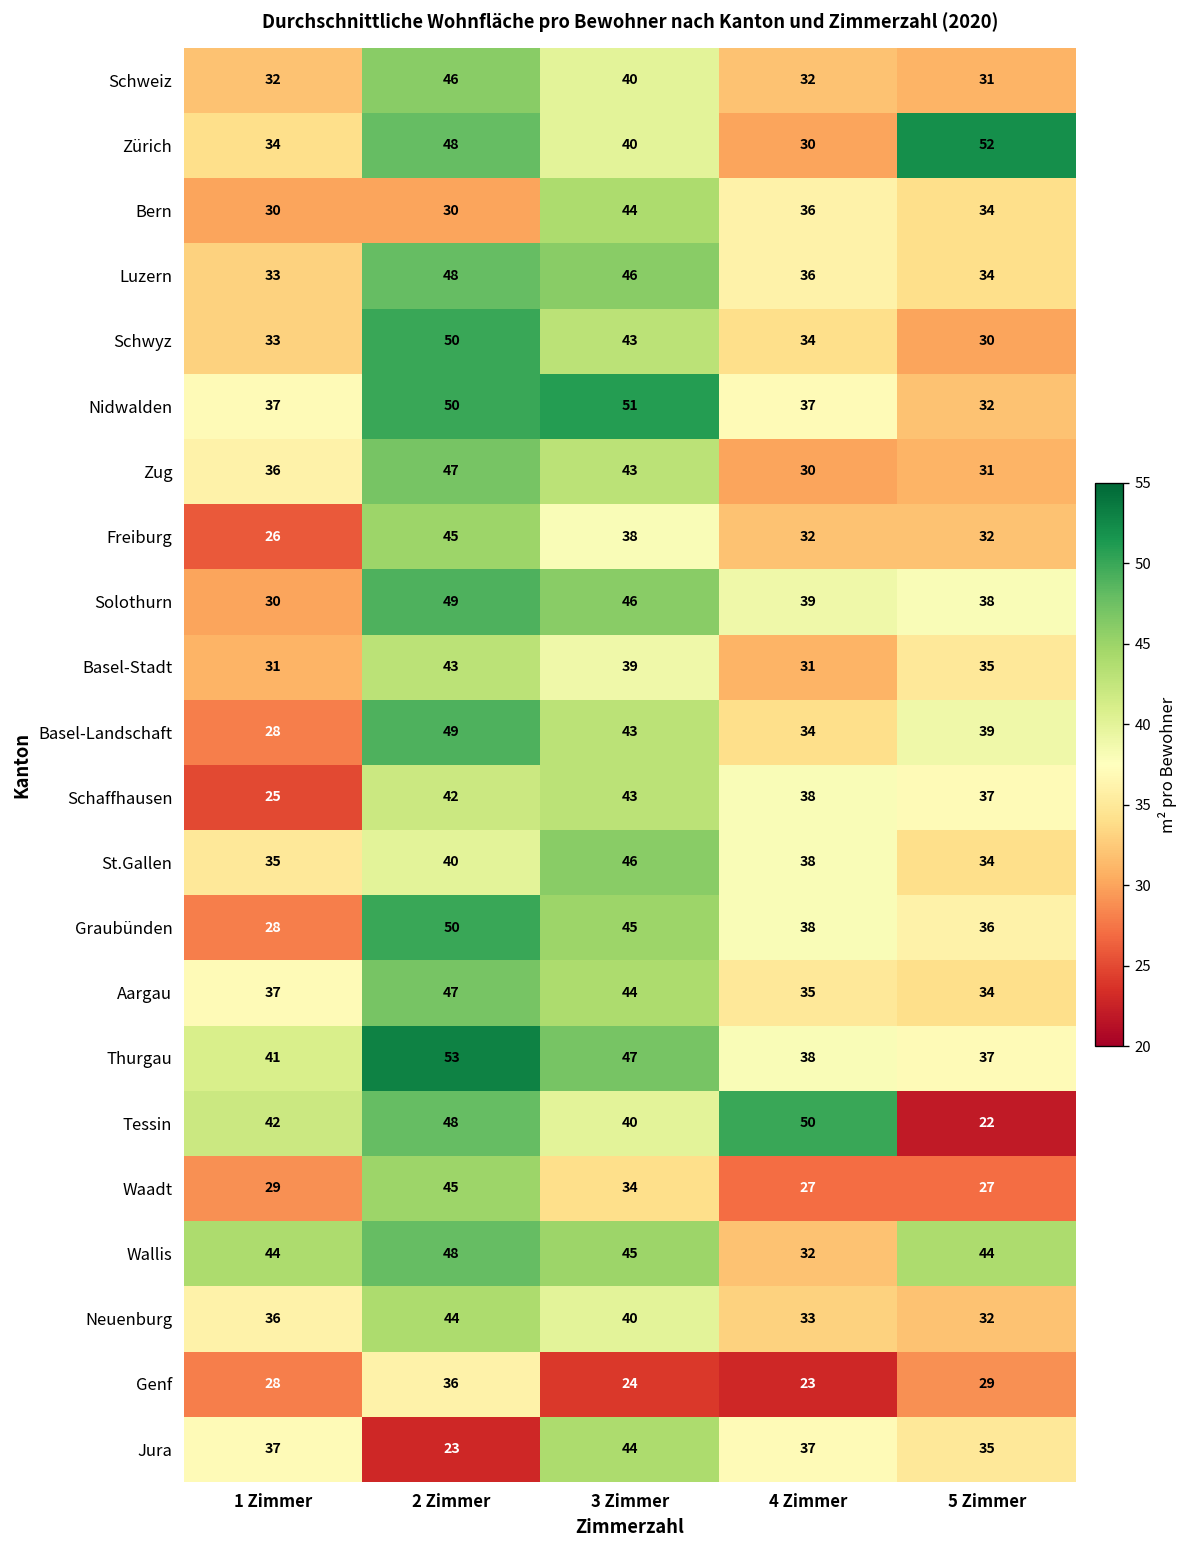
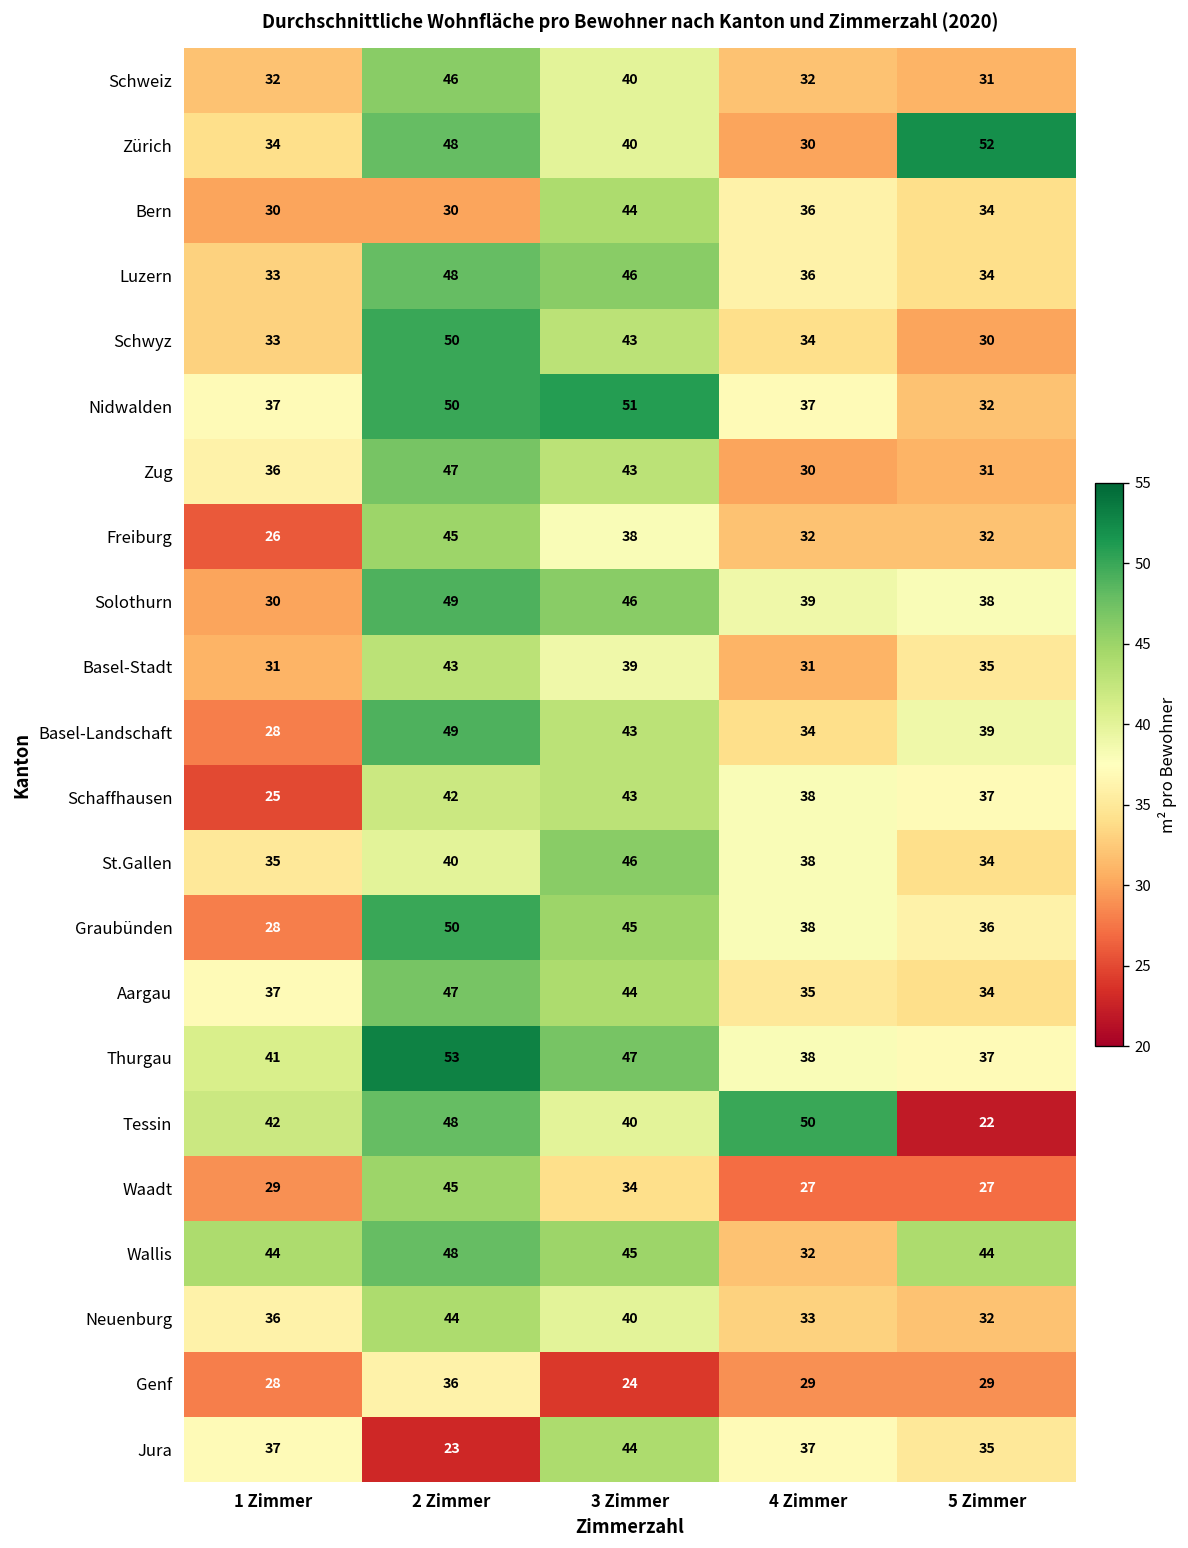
  {
    "Schweiz": {
      "1 Zimmer": 32,
      "2 Zimmer": 46,
      "3 Zimmer": 40,
      "4 Zimmer": 32,
      "5 Zimmer": 31
    },
    "Zürich": {
      "1 Zimmer": 34,
      "2 Zimmer": 48,
      "3 Zimmer": 40,
      "4 Zimmer": 30,
      "5 Zimmer": 52
    },
    "Bern": {
      "1 Zimmer": 30,
      "2 Zimmer": 30,
      "3 Zimmer": 44,
      "4 Zimmer": 36,
      "5 Zimmer": 34
    },
    "Luzern": {
      "1 Zimmer": 33,
      "2 Zimmer": 48,
      "3 Zimmer": 46,
      "4 Zimmer": 36,
      "5 Zimmer": 34
    },
    "Schwyz": {
      "1 Zimmer": 33,
      "2 Zimmer": 50,
      "3 Zimmer": 43,
      "4 Zimmer": 34,
      "5 Zimmer": 30
    },
    "Nidwalden": {
      "1 Zimmer": 37,
      "2 Zimmer": 50,
      "3 Zimmer": 51,
      "4 Zimmer": 37,
      "5 Zimmer": 32
    },
    "Zug": {
      "1 Zimmer": 36,
      "2 Zimmer": 47,
      "3 Zimmer": 43,
      "4 Zimmer": 30,
      "5 Zimmer": 31
    },
    "Freiburg": {
      "1 Zimmer": 26,
      "2 Zimmer": 45,
      "3 Zimmer": 38,
      "4 Zimmer": 32,
      "5 Zimmer": 32
    },
    "Solothurn": {
      "1 Zimmer": 30,
      "2 Zimmer": 49,
      "3 Zimmer": 46,
      "4 Zimmer": 39,
      "5 Zimmer": 38
    },
    "Basel-Stadt": {
      "1 Zimmer": 31,
      "2 Zimmer": 43,
      "3 Zimmer": 39,
      "4 Zimmer": 31,
      "5 Zimmer": 35
    },
    "Basel-Landschaft": {
      "1 Zimmer": 28,
      "2 Zimmer": 49,
      "3 Zimmer": 43,
      "4 Zimmer": 34,
      "5 Zimmer": 39
    },
    "Schaffhausen": {
      "1 Zimmer": 25,
      "2 Zimmer": 42,
      "3 Zimmer": 43,
      "4 Zimmer": 38,
      "5 Zimmer": 37
    },
    "St.Gallen": {
      "1 Zimmer": 35,
      "2 Zimmer": 40,
      "3 Zimmer": 46,
      "4 Zimmer": 38,
      "5 Zimmer": 34
    },
    "Graubünden": {
      "1 Zimmer": 28,
      "2 Zimmer": 50,
      "3 Zimmer": 45,
      "4 Zimmer": 38,
      "5 Zimmer": 36
    },
    "Aargau": {
      "1 Zimmer": 37,
      "2 Zimmer": 47,
      "3 Zimmer": 44,
      "4 Zimmer": 35,
      "5 Zimmer": 34
    },
    "Thurgau": {
      "1 Zimmer": 41,
      "2 Zimmer": 53,
      "3 Zimmer": 47,
      "4 Zimmer": 38,
      "5 Zimmer": 37
    },
    "Tessin": {
      "1 Zimmer": 42,
      "2 Zimmer": 48,
      "3 Zimmer": 40,
      "4 Zimmer": 50,
      "5 Zimmer": 22
    },
    "Waadt": {
      "1 Zimmer": 29,
      "2 Zimmer": 45,
      "3 Zimmer": 34,
      "4 Zimmer": 27,
      "5 Zimmer": 27
    },
    "Wallis": {
      "1 Zimmer": 44,
      "2 Zimmer": 48,
      "3 Zimmer": 45,
      "4 Zimmer": 32,
      "5 Zimmer": 44
    },
    "Neuenburg": {
      "1 Zimmer": 36,
      "2 Zimmer": 44,
      "3 Zimmer": 40,
      "4 Zimmer": 33,
      "5 Zimmer": 32
    },
    "Genf": {
      "1 Zimmer": 28,
      "2 Zimmer": 36,
      "3 Zimmer": 24,
-     "4 Zimmer": 23,
+     "4 Zimmer": 29,
      "5 Zimmer": 29
    },
    "Jura": {
      "1 Zimmer": 37,
      "2 Zimmer": 23,
      "3 Zimmer": 44,
      "4 Zimmer": 37,
      "5 Zimmer": 35
    }
  }
